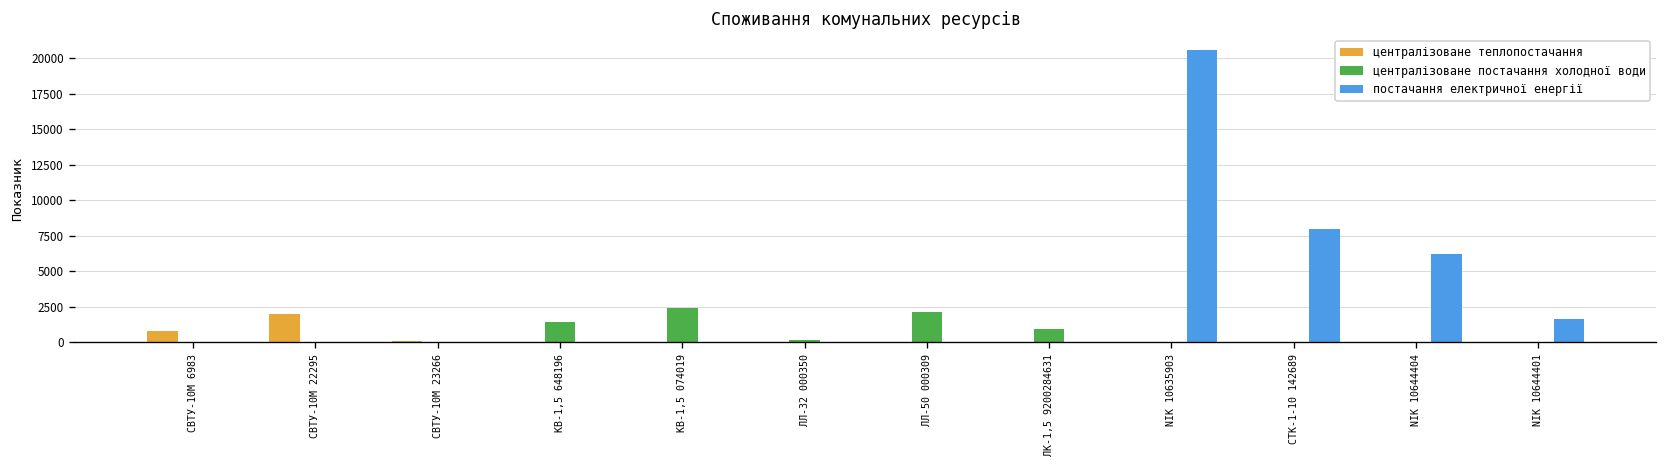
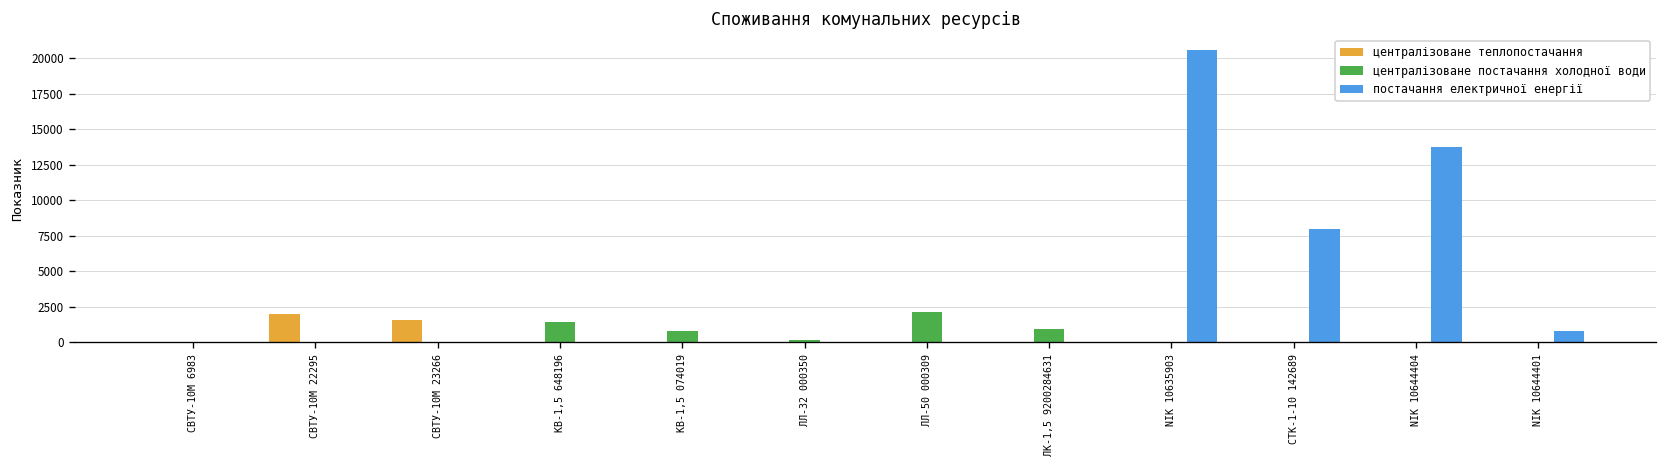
  {
    "централізоване теплопостачання": {
-     "СВТУ-10М 6983": 800,
+     "СВТУ-10М 6983": 0,
      "СВТУ-10М 22295": 2000,
-     "СВТУ-10М 23266": 100,
+     "СВТУ-10М 23266": 1500,
      "КВ-1,5 648196": 0,
      "КВ-1,5 074019": 0,
      "ЛЛ-32 000350": 0,
      "ЛЛ-50 000309": 0,
      "ЛК-1,5 9200284631": 0,
      "NIK 10635903": 0,
      "СТК-1-10 142689": 0,
      "NIK 10644404": 0,
      "NIK 10644401": 0
    },
    "централізоване постачання холодної води": {
      "СВТУ-10М 6983": 0,
      "СВТУ-10М 22295": 0,
      "СВТУ-10М 23266": 0,
      "КВ-1,5 648196": 1400,
-     "КВ-1,5 074019": 2400,
+     "КВ-1,5 074019": 800,
      "ЛЛ-50 000309": 2100,
      "ЛК-1,5 9200284631": 900,
      "NIK 10635903": 0,
      "СТК-1-10 142689": 0,
      "NIK 10644404": 0,
      "NIK 10644401": 0
    },
    "постачання електричної енергії": {
      "СВТУ-10М 6983": 0,
      "СВТУ-10М 22295": 0,
      "СВТУ-10М 23266": 0,
      "КВ-1,5 648196": 0,
      "КВ-1,5 074019": 0,
      "ЛЛ-32 000350": 0,
      "ЛЛ-50 000309": 0,
      "ЛК-1,5 9200284631": 0,
      "NIK 10635903": 20600,
      "СТК-1-10 142689": 8000,
-     "NIK 10644404": 6200,
-     "NIK 10644401": 1600
+     "NIK 10644404": 13700,
+     "NIK 10644401": 800
    }
  }
